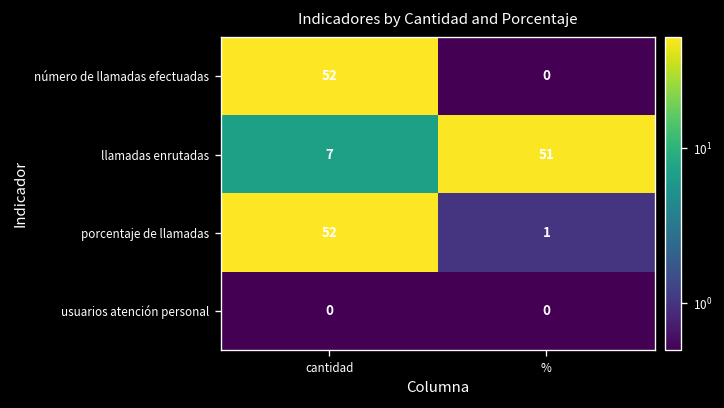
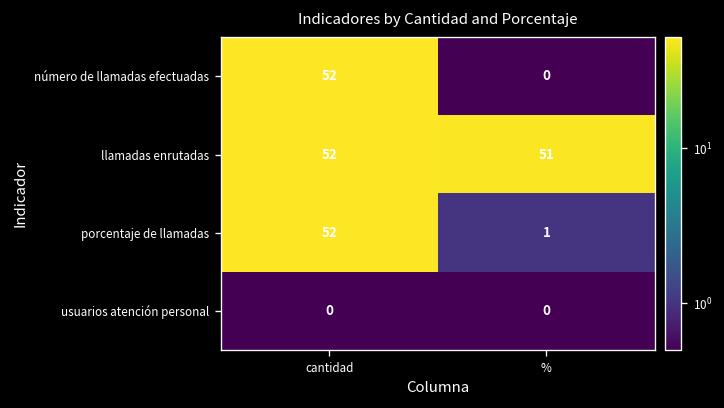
  {
    "número de llamadas efectuadas": {
      "cantidad": 52,
      "%": 0
    },
    "llamadas enrutadas": {
-     "cantidad": 7,
+     "cantidad": 52,
      "%": 51
    },
    "porcentaje de llamadas": {
      "cantidad": 52,
      "%": 1
    },
    "usuarios atención personal": {
      "cantidad": 0,
      "%": 0
    }
  }
